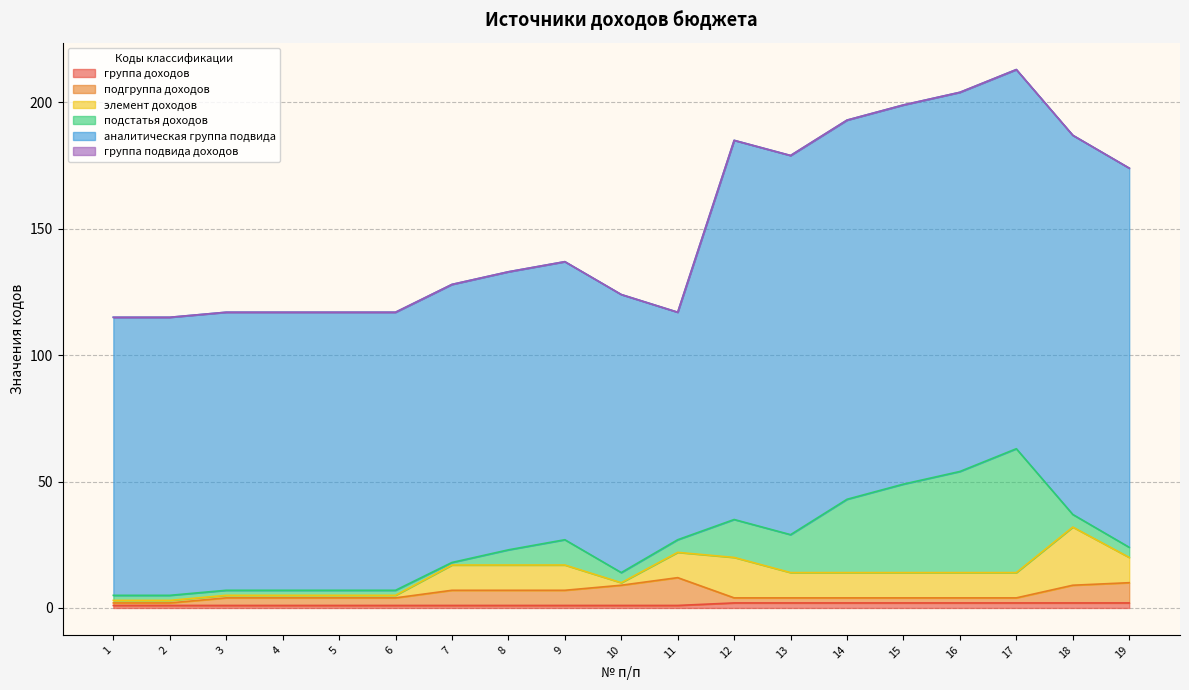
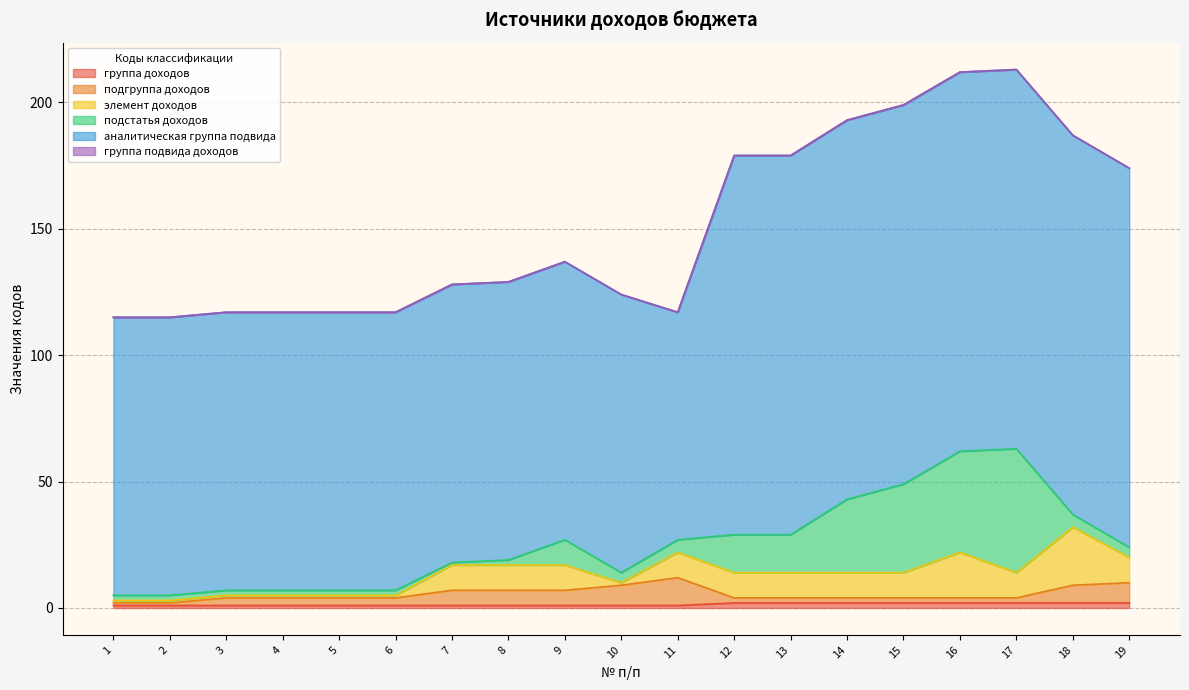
  {
    "элемент доходов": {
      "3": 1,
      "4": 1,
      "5": 1,
      "6": 1,
      "8": 10,
      "9": 10,
      "11": 10,
-     "12": 16,
+     "12": 10,
      "13": 10,
      "14": 10,
      "15": 10,
-     "16": 10,
+     "16": 18,
      "17": 10,
      "18": 23,
      "19": 10
    },
    "подстатья доходов": {
      "1": 2,
      "2": 2,
      "3": 2,
      "4": 2,
      "5": 2,
      "6": 2,
-     "8": 6,
+     "8": 2,
      "9": 10,
      "10": 4,
      "11": 5,
      "12": 15,
      "13": 15,
      "14": 29,
      "15": 35,
      "16": 40,
      "17": 49,
      "18": 5,
      "19": 4
    }
  }
